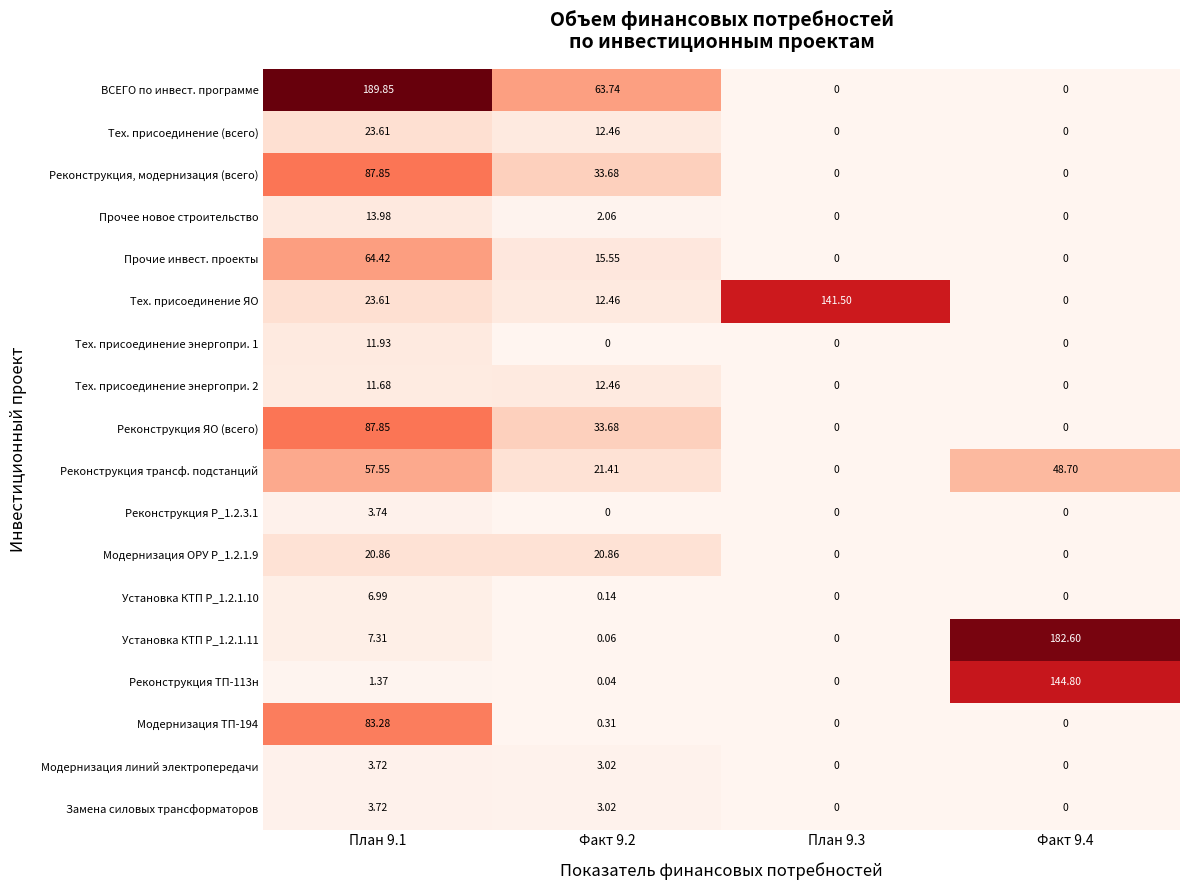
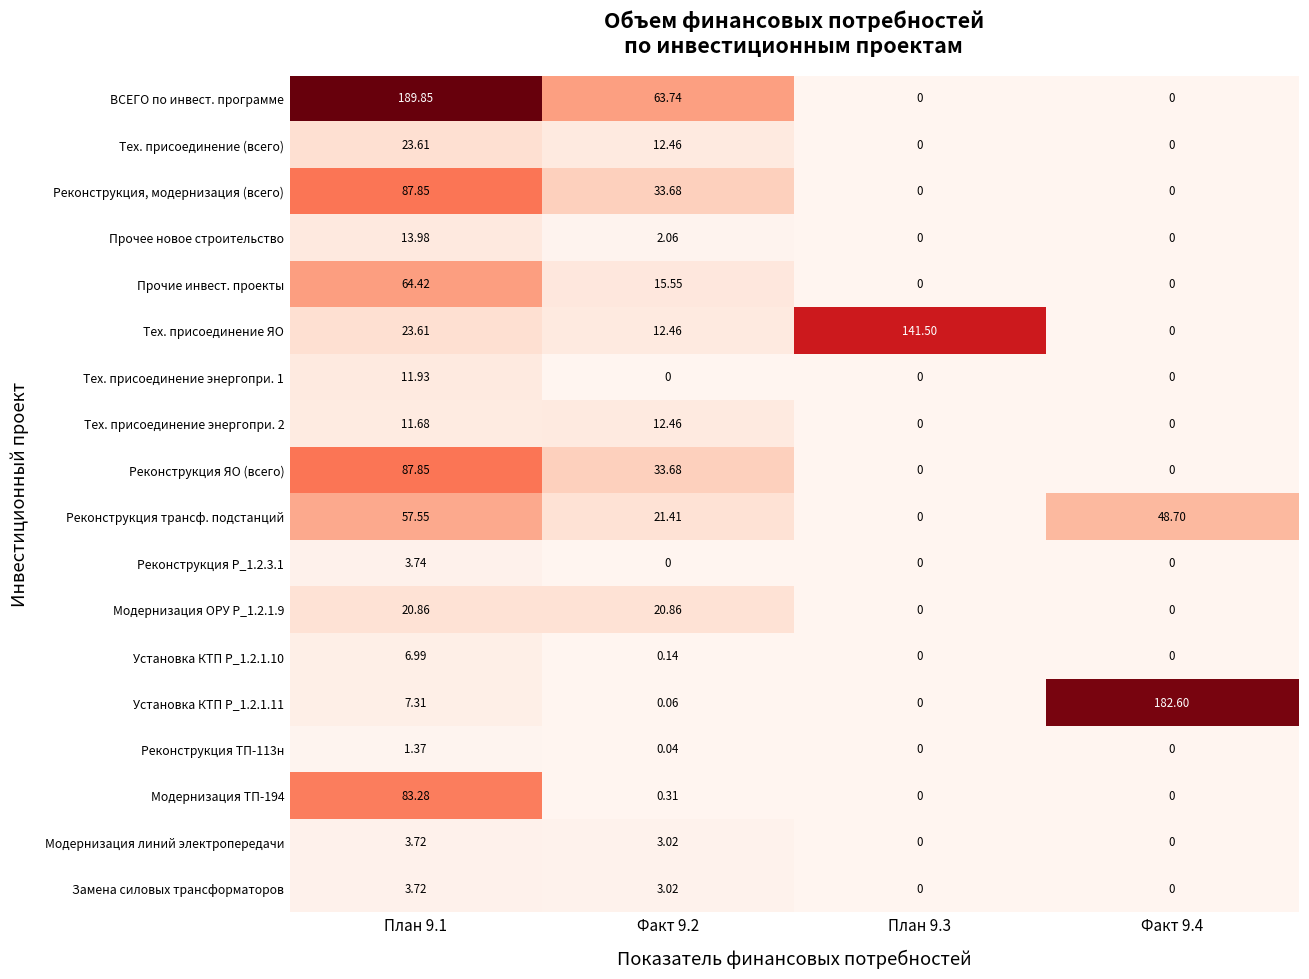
  {
    "ВСЕГО по инвест. программе": {
      "План 9.1": 189.85,
      "Факт 9.2": 63.74,
      "План 9.3": 0,
      "Факт 9.4": 0
    },
    "Тех. присоединение (всего)": {
      "План 9.1": 23.61,
      "Факт 9.2": 12.46,
      "План 9.3": 0,
      "Факт 9.4": 0
    },
    "Реконструкция, модернизация (всего)": {
      "План 9.1": 87.85,
      "Факт 9.2": 33.68,
      "План 9.3": 0,
      "Факт 9.4": 0
    },
    "Прочее новое строительство": {
      "План 9.1": 13.98,
      "Факт 9.2": 2.06,
      "План 9.3": 0,
      "Факт 9.4": 0
    },
    "Прочие инвест. проекты": {
      "План 9.1": 64.42,
      "Факт 9.2": 15.55,
      "План 9.3": 0,
      "Факт 9.4": 0
    },
    "Тех. присоединение ЯО": {
      "План 9.1": 23.61,
      "Факт 9.2": 12.46,
      "План 9.3": 141.50,
      "Факт 9.4": 0
    },
    "Тех. присоединение энергопри. 1": {
      "План 9.1": 11.93,
      "Факт 9.2": 0,
      "План 9.3": 0,
      "Факт 9.4": 0
    },
    "Тех. присоединение энергопри. 2": {
      "План 9.1": 11.68,
      "Факт 9.2": 12.46,
      "План 9.3": 0,
      "Факт 9.4": 0
    },
    "Реконструкция ЯО (всего)": {
      "План 9.1": 87.85,
      "Факт 9.2": 33.68,
      "План 9.3": 0,
      "Факт 9.4": 0
    },
    "Реконструкция трансф. подстанций": {
      "План 9.1": 57.55,
      "Факт 9.2": 21.41,
      "План 9.3": 0,
      "Факт 9.4": 48.70
    },
    "Реконструкция P_1.2.3.1": {
      "План 9.1": 3.74,
      "Факт 9.2": 0,
      "План 9.3": 0,
      "Факт 9.4": 0
    },
    "Модернизация ОРУ P_1.2.1.9": {
      "План 9.1": 20.86,
      "Факт 9.2": 20.86,
      "План 9.3": 0,
      "Факт 9.4": 0
    },
    "Установка КТП P_1.2.1.10": {
      "План 9.1": 6.99,
      "Факт 9.2": 0.14,
      "План 9.3": 0,
      "Факт 9.4": 0
    },
    "Установка КТП P_1.2.1.11": {
      "План 9.1": 7.31,
      "Факт 9.2": 0.06,
      "План 9.3": 0,
      "Факт 9.4": 182.60
    },
    "Реконструкция ТП-113н": {
      "План 9.1": 1.37,
      "Факт 9.2": 0.04,
      "План 9.3": 0,
-     "Факт 9.4": 144.80
+     "Факт 9.4": 0
    },
    "Модернизация ТП-194": {
      "План 9.1": 83.28,
      "Факт 9.2": 0.31,
      "План 9.3": 0,
      "Факт 9.4": 0
    },
    "Модернизация линий электропередачи": {
      "План 9.1": 3.72,
      "Факт 9.2": 3.02,
      "План 9.3": 0,
      "Факт 9.4": 0
    },
    "Замена силовых трансформаторов": {
      "План 9.1": 3.72,
      "Факт 9.2": 3.02,
      "План 9.3": 0,
      "Факт 9.4": 0
    }
  }
